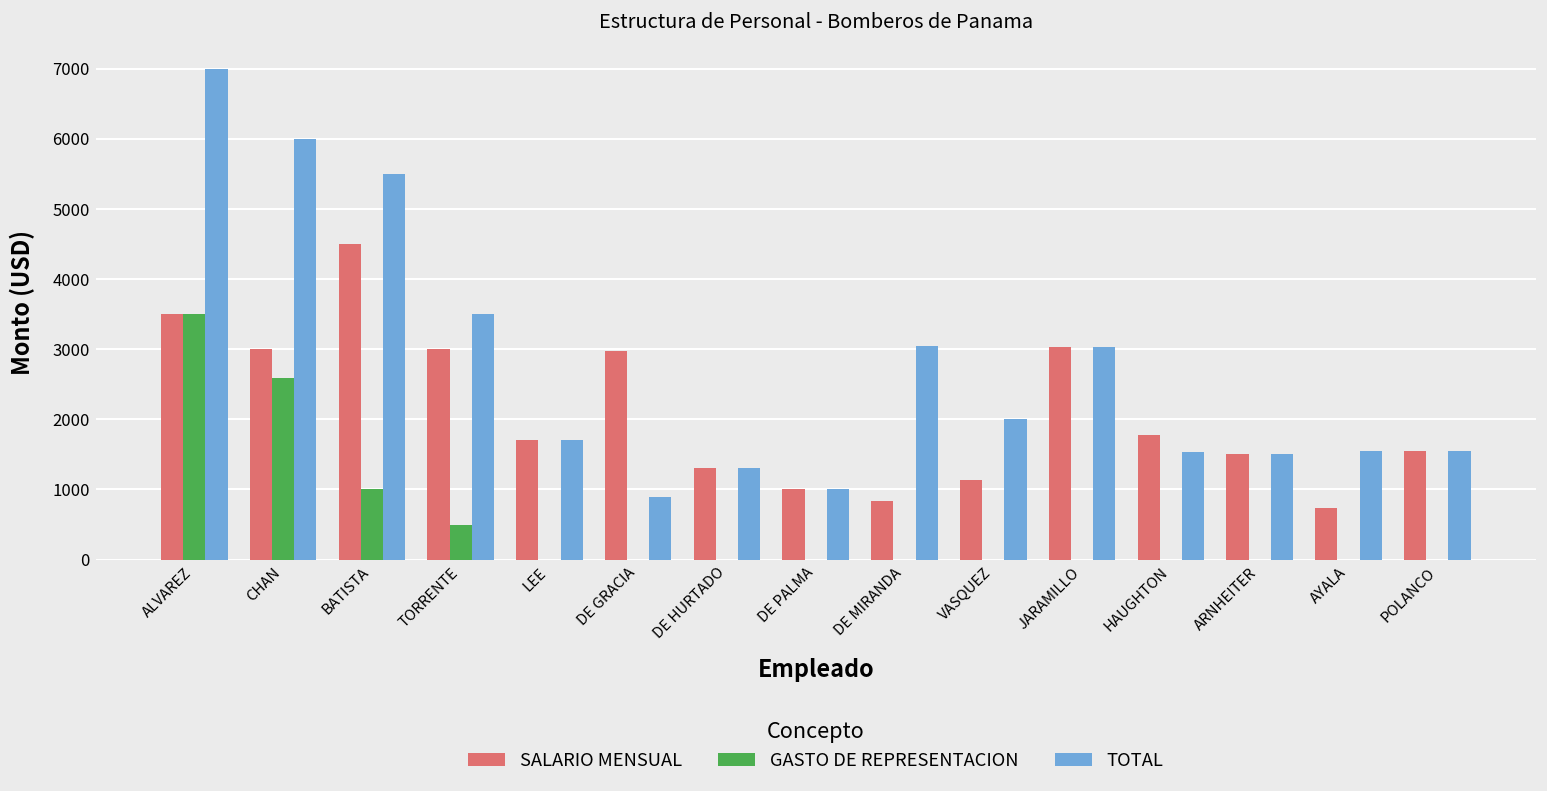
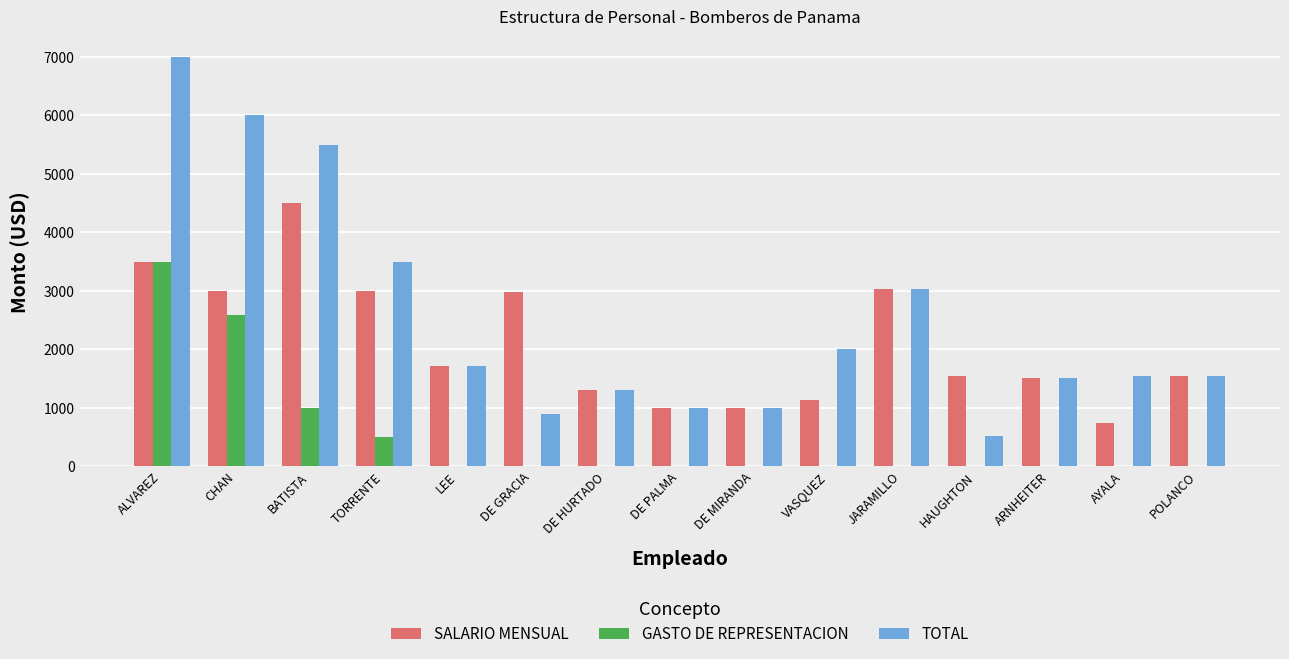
  {
    "SALARIO MENSUAL": {
      "ALVAREZ": 3500,
      "CHAN": 3000,
      "BATISTA": 4500,
      "TORRENTE": 3000,
      "LEE": 1700,
      "DE GRACIA": 3000,
      "DE HURTADO": 1300,
      "DE PALMA": 1000,
-     "DE MIRANDA": 800,
+     "DE MIRANDA": 1000,
      "VASQUEZ": 1100,
      "JARAMILLO": 3000,
-     "HAUGHTON": 1800,
+     "HAUGHTON": 1500,
      "ARNHEITER": 1500,
      "AYALA": 700,
      "POLANCO": 1600
    },
    "GASTO DE REPRESENTACION": {
      "ALVAREZ": 3500,
      "CHAN": 2600,
      "BATISTA": 1000,
      "TORRENTE": 500,
      "LEE": 0,
      "DE GRACIA": 0,
      "DE HURTADO": 0,
      "DE PALMA": 0,
      "DE MIRANDA": 0,
      "VASQUEZ": 0,
      "JARAMILLO": 0,
      "HAUGHTON": 0,
      "ARNHEITER": 0,
      "AYALA": 0,
      "POLANCO": 0
    },
    "TOTAL": {
      "ALVAREZ": 7000,
      "CHAN": 6000,
      "BATISTA": 5500,
      "TORRENTE": 3500,
      "LEE": 1700,
      "DE GRACIA": 900,
      "DE HURTADO": 1300,
      "DE PALMA": 1000,
-     "DE MIRANDA": 3000,
+     "DE MIRANDA": 1000,
      "VASQUEZ": 2000,
      "JARAMILLO": 3000,
-     "HAUGHTON": 1500,
+     "HAUGHTON": 500,
      "ARNHEITER": 1500,
      "AYALA": 1600,
      "POLANCO": 1600
    }
  }
